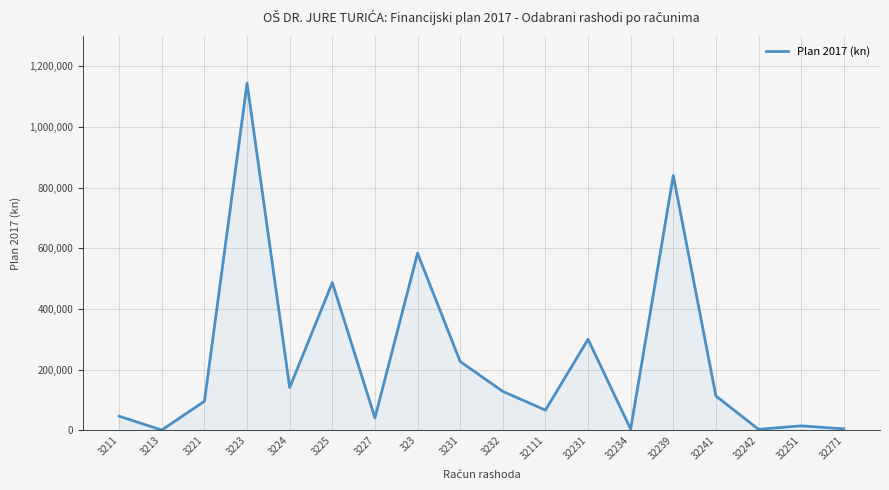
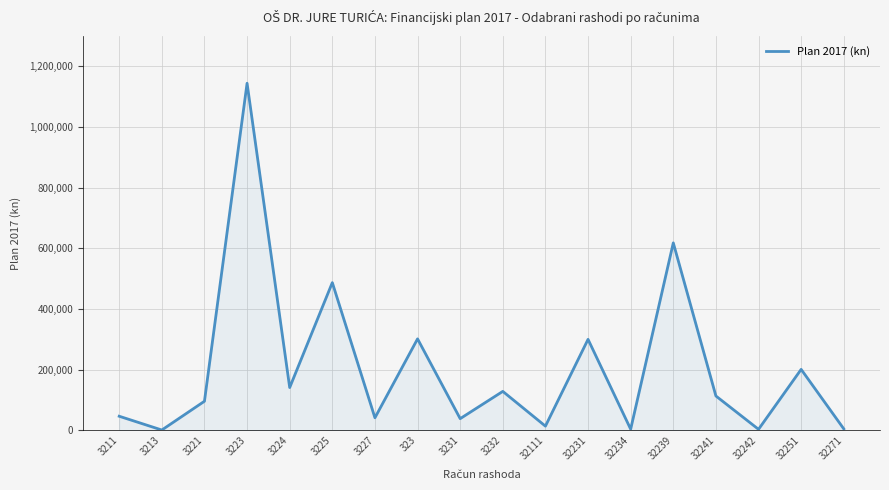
  {
    "3211": "50,000",
    "3213": "0",
    "3221": "100,000",
    "3223": "1,140,000",
    "3224": "140,000",
    "3225": "490,000",
    "3227": "40,000",
-   "323": "580,000",
-   "3231": "230,000",
+   "323": "300,000",
+   "3231": "40,000",
    "3232": "130,000",
-   "32111": "70,000",
+   "32111": "10,000",
    "32231": "300,000",
    "32234": "0",
-   "32239": "840,000",
+   "32239": "620,000",
    "32241": "110,000",
    "32242": "0",
-   "32251": "20,000",
+   "32251": "200,000",
    "32271": "10,000"
  }
